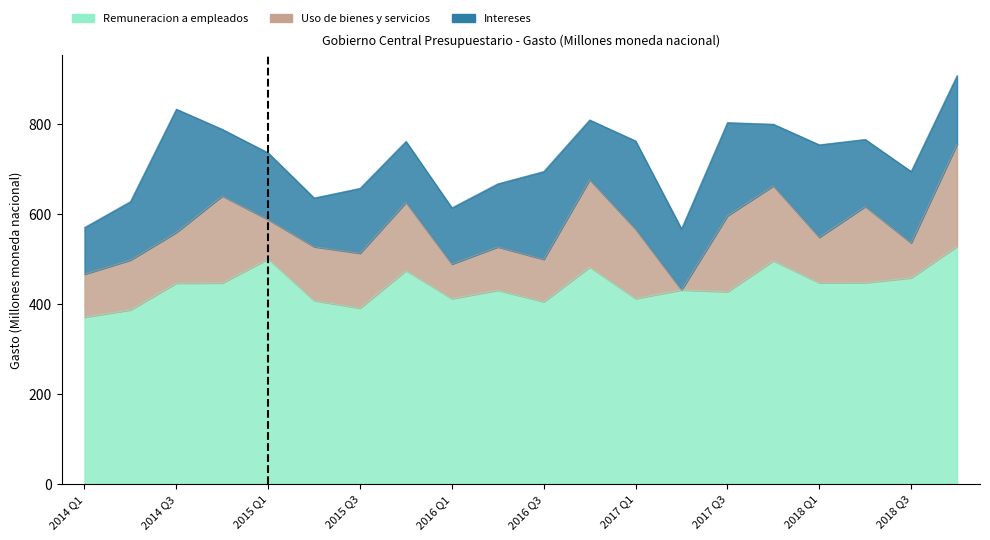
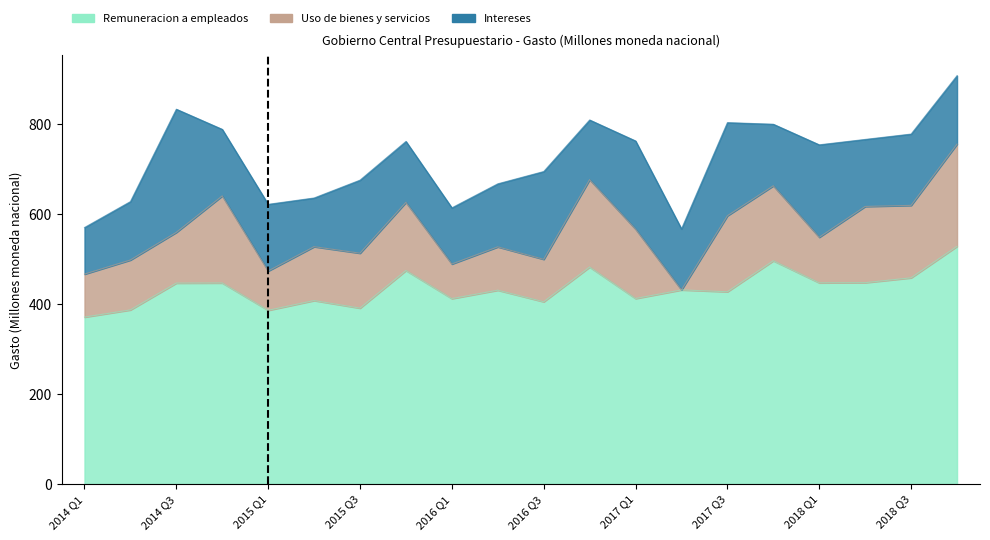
  {
    "Remuneracion a empleados": {
      "2014 Q1": 370,
      "2014 Q3": 450,
-     "2015 Q1": 500,
+     "2015 Q1": 390,
      "2015 Q3": 390,
      "2016 Q1": 410,
      "2016 Q3": 410,
      "2017 Q1": 410,
      "2017 Q3": 430,
      "2018 Q1": 450,
      "2018 Q3": 460
    },
    "Uso de bienes y servicios": {
      "2014 Q1": 100,
      "2014 Q3": 110,
      "2015 Q1": 90,
      "2015 Q3": 120,
      "2016 Q1": 80,
      "2016 Q3": 90,
      "2017 Q1": 150,
      "2017 Q3": 170,
      "2018 Q1": 100,
-     "2018 Q3": 80
+     "2018 Q3": 160
    },
    "Intereses": {
      "2014 Q1": 100,
      "2014 Q3": 270,
      "2015 Q1": 150,
-     "2015 Q3": 140,
+     "2015 Q3": 160,
      "2016 Q1": 120,
      "2016 Q3": 200,
      "2017 Q1": 200,
      "2017 Q3": 210,
      "2018 Q1": 210,
      "2018 Q3": 160
    }
  }
